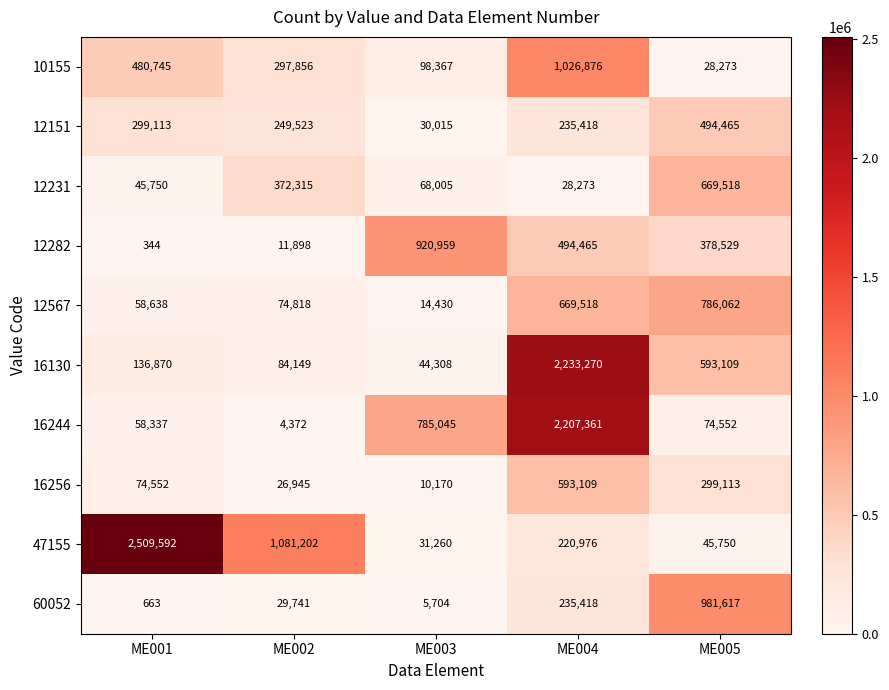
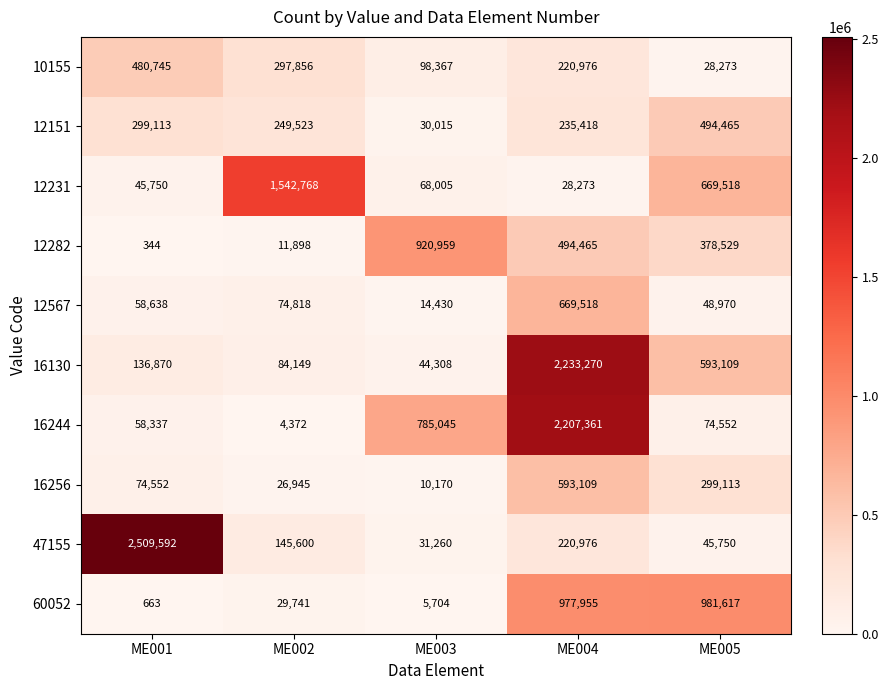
  {
    "10155": {
      "ME001": "480,745",
      "ME002": "297,856",
      "ME003": "98,367",
-     "ME004": "1,026,876",
+     "ME004": "220,976",
      "ME005": "28,273"
    },
    "12151": {
      "ME001": "299,113",
      "ME002": "249,523",
      "ME003": "30,015",
      "ME004": "235,418",
      "ME005": "494,465"
    },
    "12231": {
      "ME001": "45,750",
-     "ME002": "372,315",
+     "ME002": "1,542,768",
      "ME003": "68,005",
      "ME004": "28,273",
      "ME005": "669,518"
    },
    "12282": {
      "ME001": "344",
      "ME002": "11,898",
      "ME003": "920,959",
      "ME004": "494,465",
      "ME005": "378,529"
    },
    "12567": {
      "ME001": "58,638",
      "ME002": "74,818",
      "ME003": "14,430",
      "ME004": "669,518",
-     "ME005": "786,062"
+     "ME005": "48,970"
    },
    "16130": {
      "ME001": "136,870",
      "ME002": "84,149",
      "ME003": "44,308",
      "ME004": "2,233,270",
      "ME005": "593,109"
    },
    "16244": {
      "ME001": "58,337",
      "ME002": "4,372",
      "ME003": "785,045",
      "ME004": "2,207,361",
      "ME005": "74,552"
    },
    "16256": {
      "ME001": "74,552",
      "ME002": "26,945",
      "ME003": "10,170",
      "ME004": "593,109",
      "ME005": "299,113"
    },
    "47155": {
      "ME001": "2,509,592",
-     "ME002": "1,081,202",
+     "ME002": "145,600",
      "ME003": "31,260",
      "ME004": "220,976",
      "ME005": "45,750"
    },
    "60052": {
      "ME001": "663",
      "ME002": "29,741",
      "ME003": "5,704",
-     "ME004": "235,418",
+     "ME004": "977,955",
      "ME005": "981,617"
    }
  }
